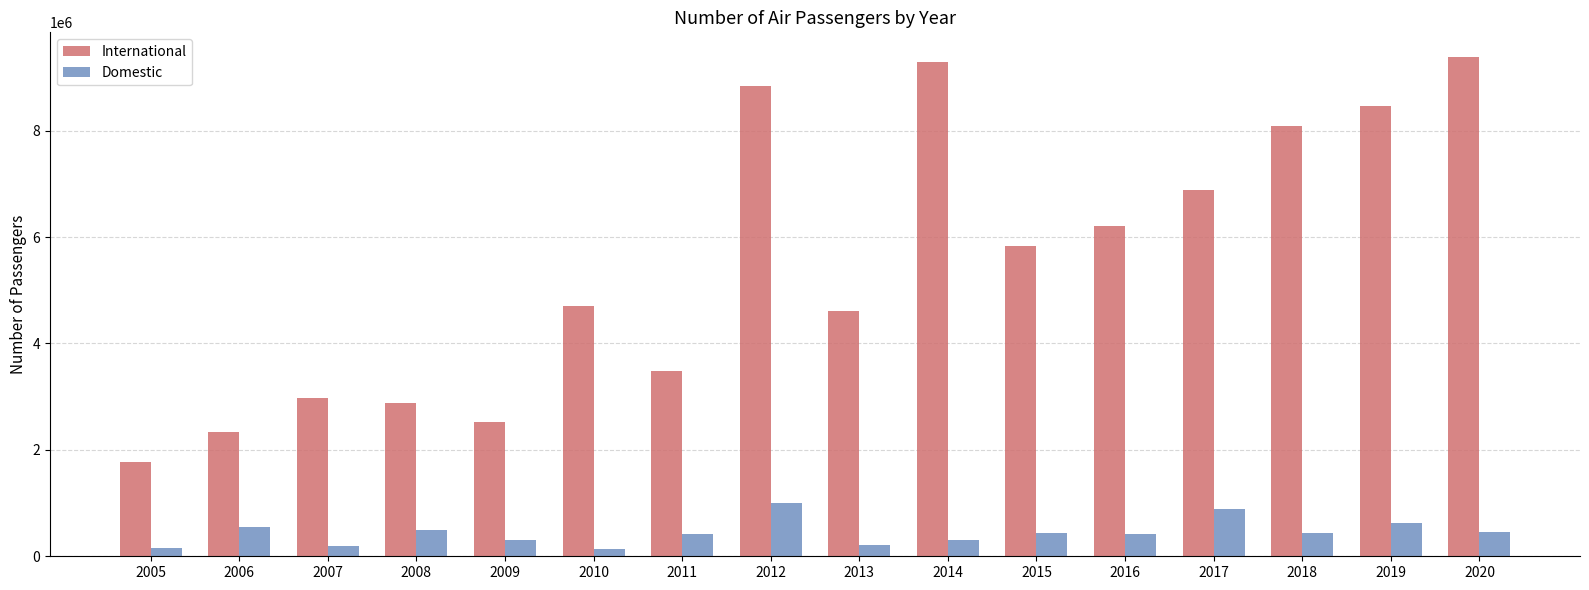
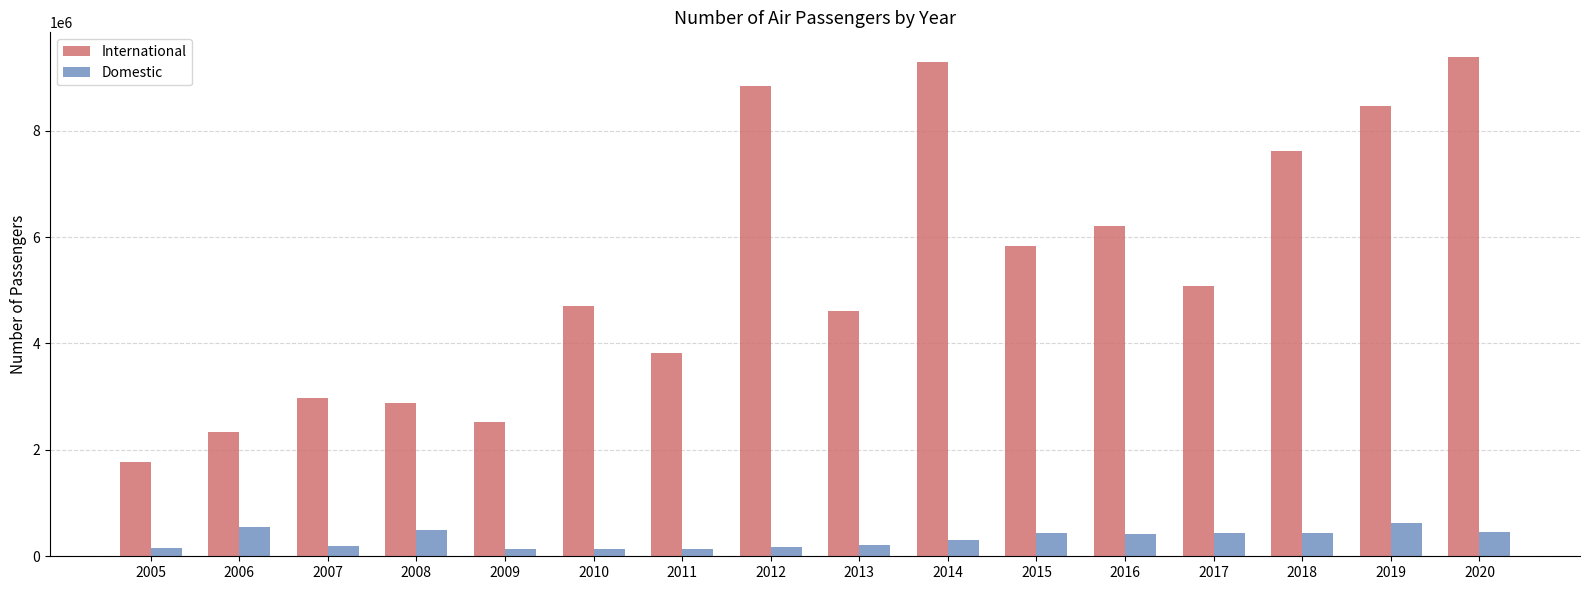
  {
    "International": {
      "2005": 1800000,
      "2006": 2300000,
      "2007": 3000000,
      "2008": 2900000,
      "2009": 2500000,
      "2010": 4700000,
-     "2011": 3500000,
+     "2011": 3800000,
      "2012": 8800000,
      "2013": 4600000,
      "2014": 9300000,
      "2015": 5800000,
      "2016": 6200000,
-     "2017": 6900000,
-     "2018": 8100000,
+     "2017": 5100000,
+     "2018": 7600000,
      "2019": 8500000,
      "2020": 9400000
    },
    "Domestic": {
      "2005": 200000,
      "2006": 600000,
      "2007": 200000,
      "2008": 500000,
-     "2009": 300000,
+     "2009": 100000,
      "2010": 100000,
-     "2011": 400000,
-     "2012": 1000000,
+     "2011": 100000,
+     "2012": 200000,
      "2013": 200000,
      "2014": 300000,
      "2015": 400000,
      "2016": 400000,
-     "2017": 900000,
+     "2017": 400000,
      "2018": 400000,
      "2019": 600000,
      "2020": 500000
    }
  }
